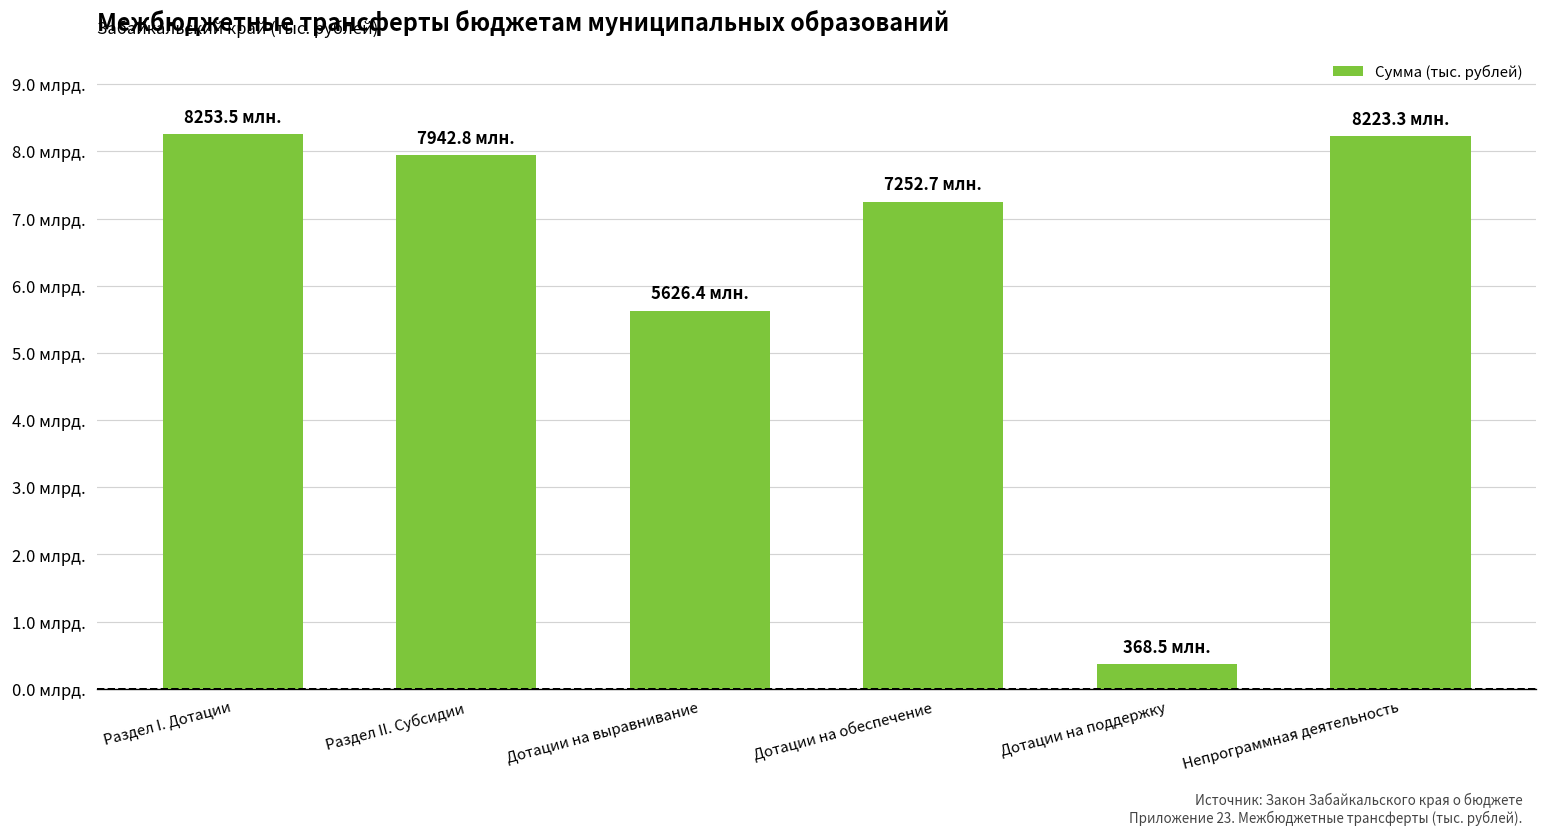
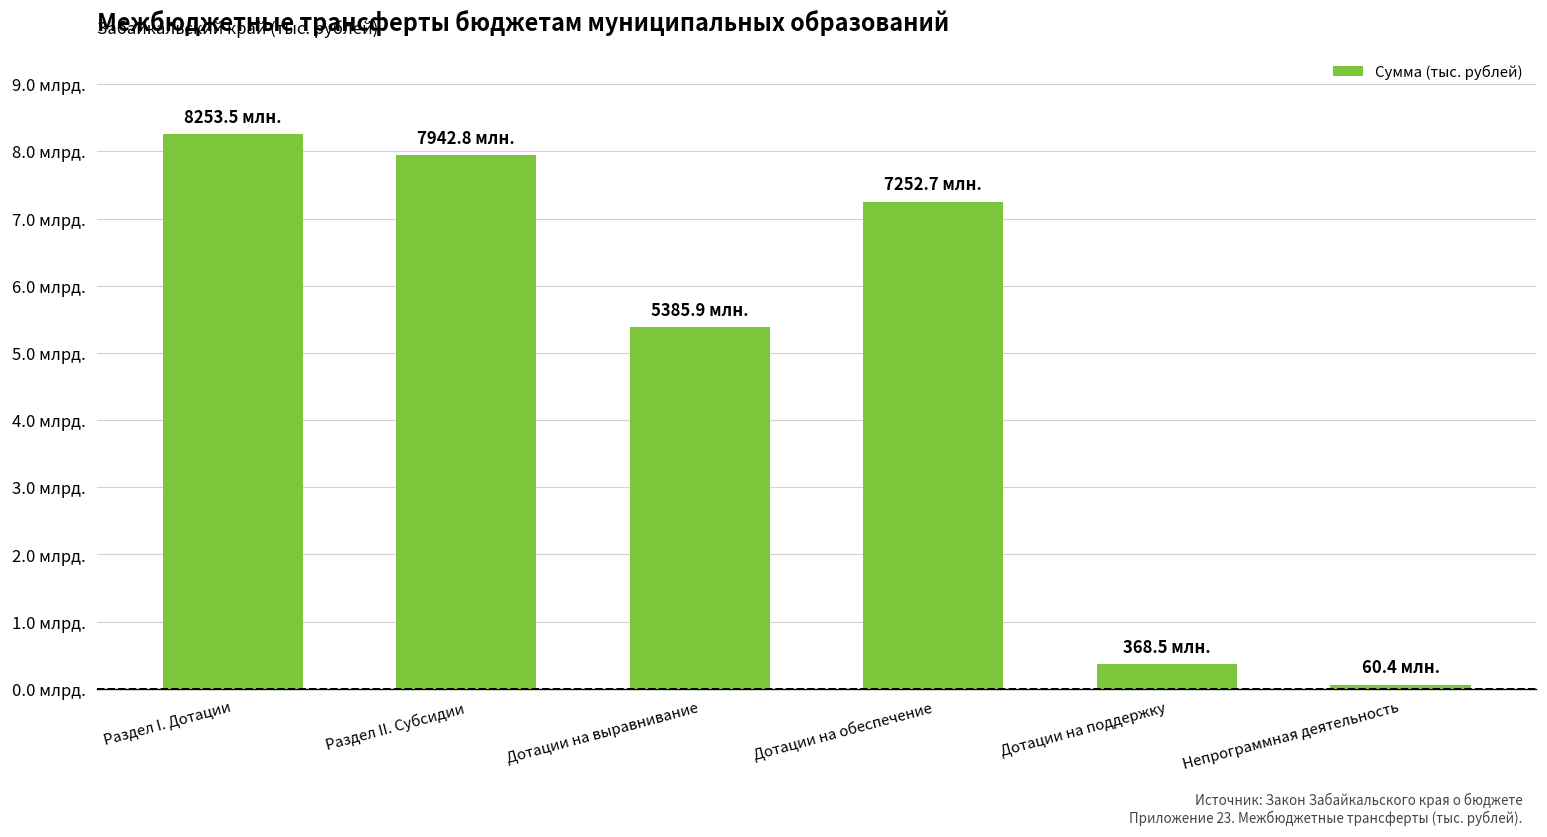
  {
-   "Дотации на выравнивание": 5626.4,
-   "Непрограммная деятельность": 8223.3
+   "Дотации на выравнивание": 5385.9,
+   "Непрограммная деятельность": 60.4
  }
